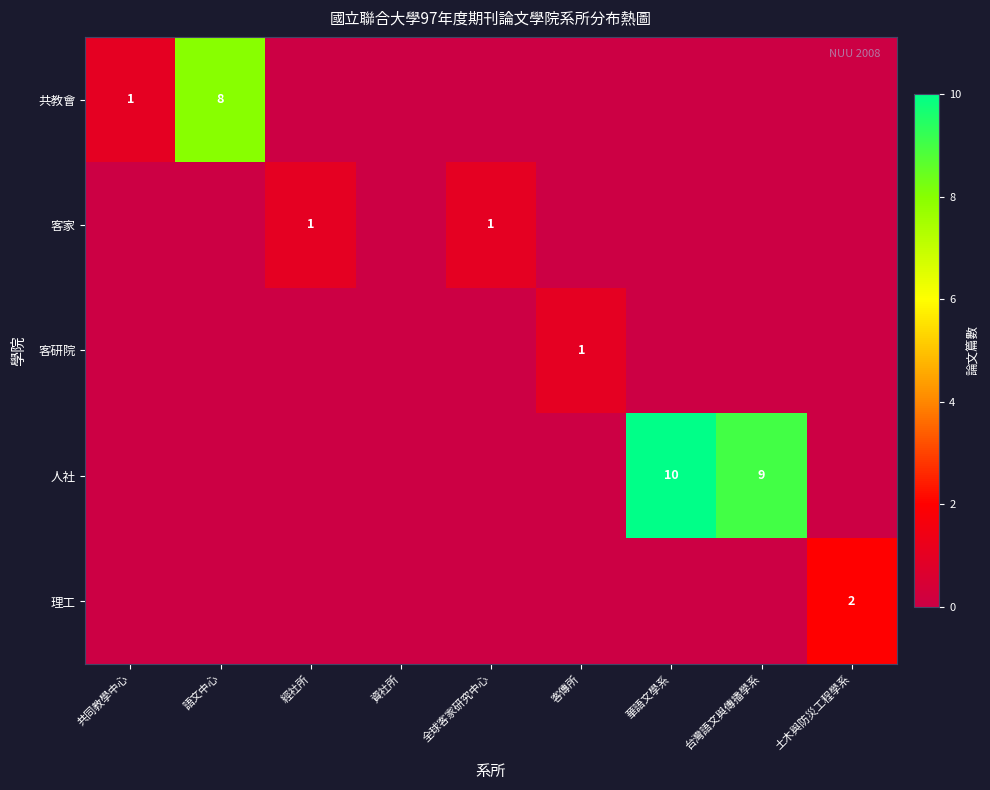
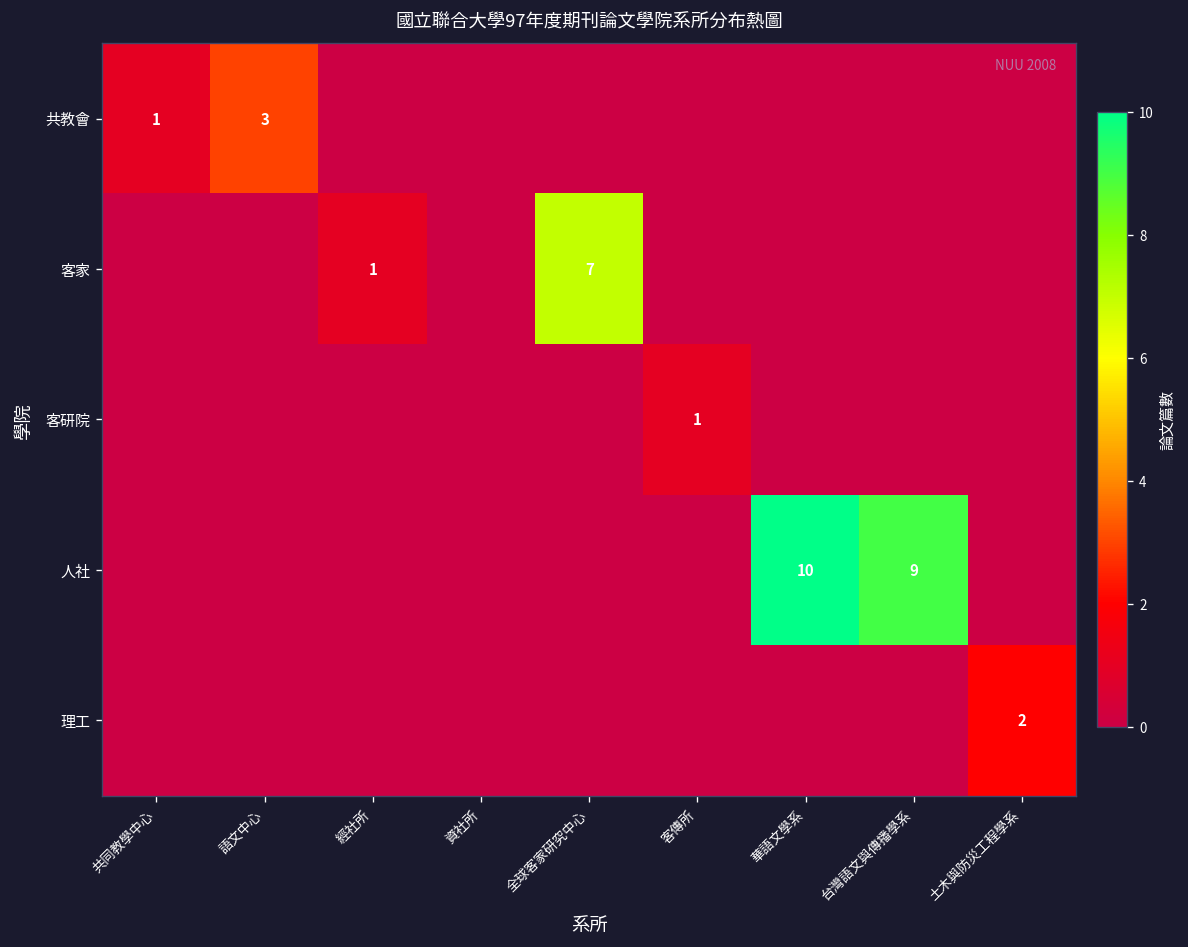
  {
    "共教會": {
      "共同教學中心": 1,
-     "語文中心": 8,
+     "語文中心": 3,
      "土木與防災工程學系": 2008
    },
    "客家": {
      "經社所": 1,
-     "全球客家研究中心": 1
+     "全球客家研究中心": 7
    },
    "客研院": {
      "客傳所": 1
    },
    "人社": {
      "華語文學系": 10,
      "台灣語文與傳播學系": 9
    },
    "理工": {
      "土木與防災工程學系": 2
    }
  }
